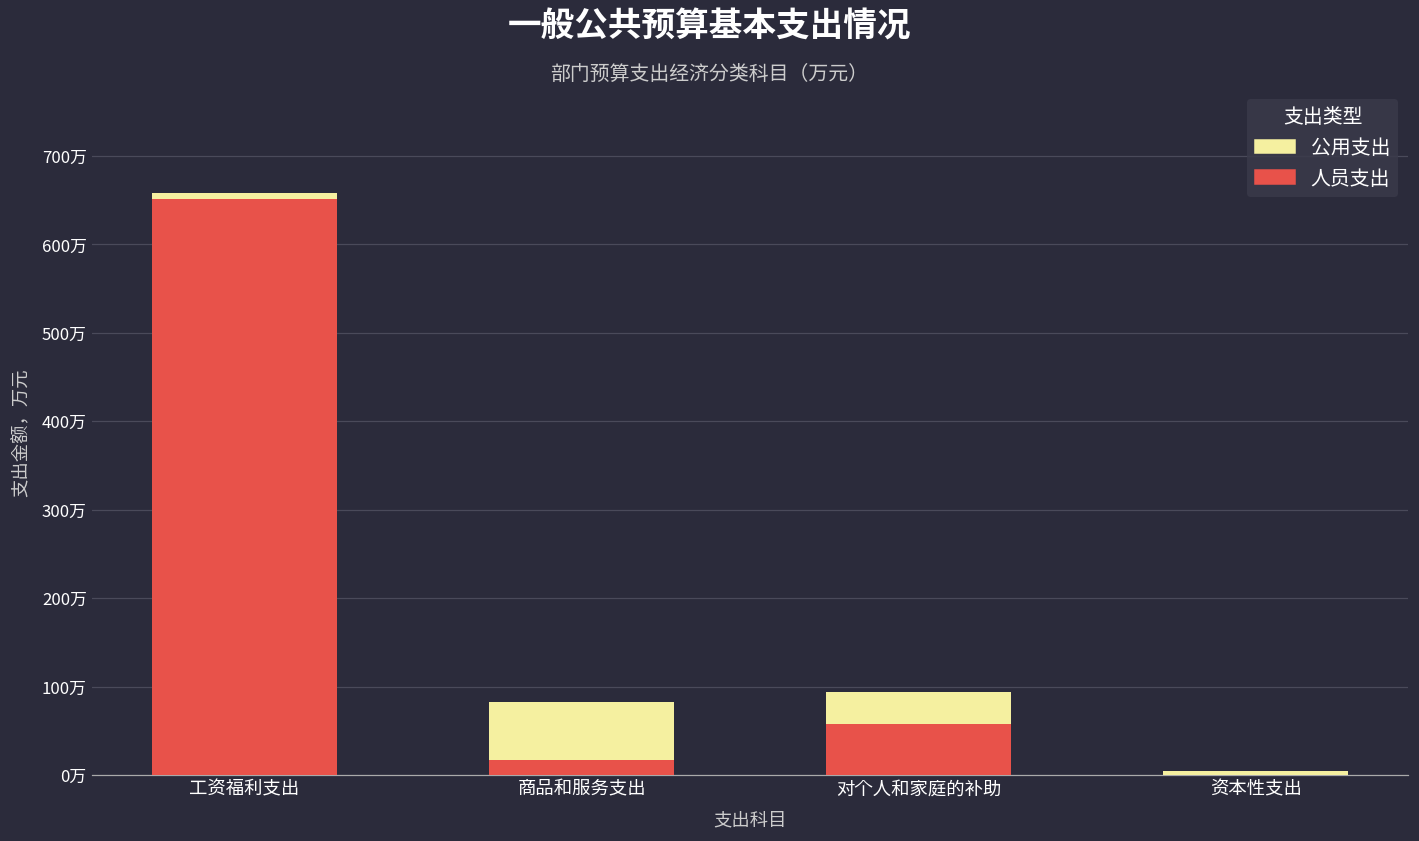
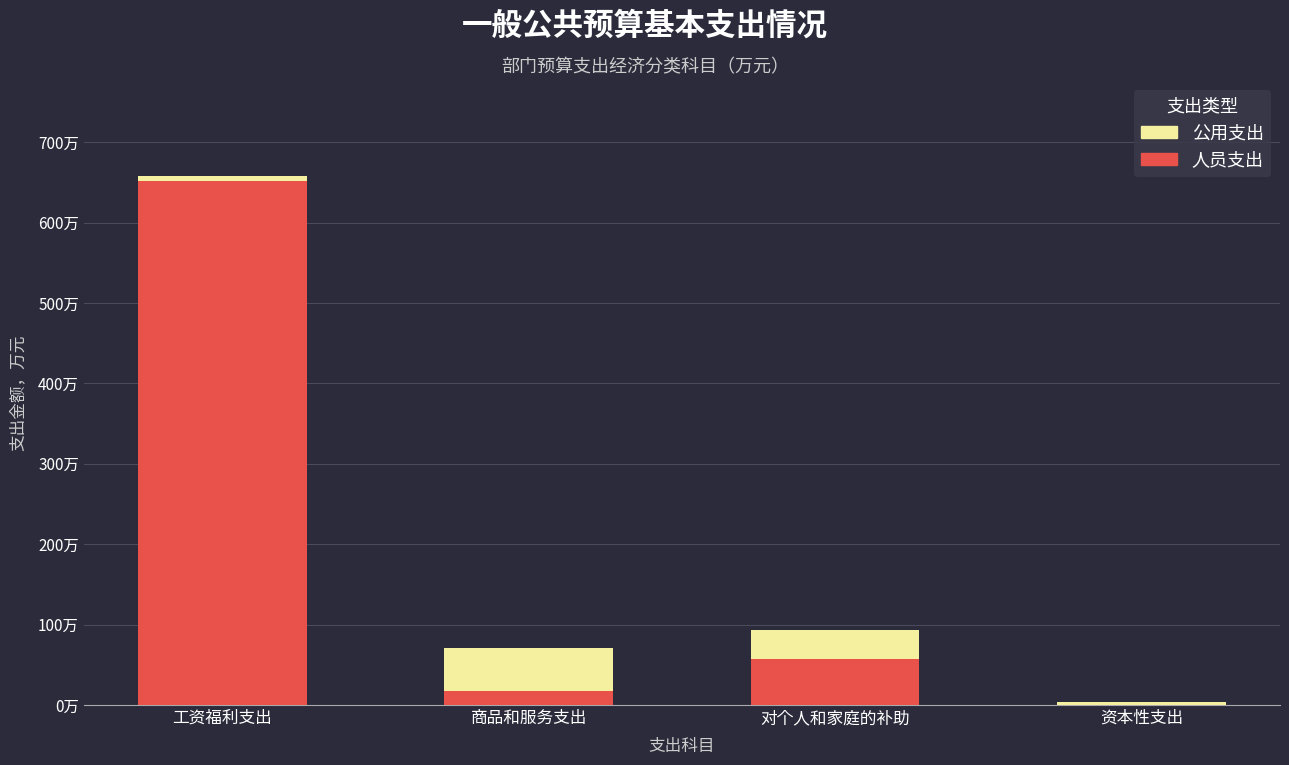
  {
    "人员支出": {
      "工资福利支出": "650万",
      "商品和服务支出": "20万",
      "对个人和家庭的补助": "60万",
      "资本性支出": "0万"
    },
    "公用支出": {
      "工资福利支出": "10万",
-     "商品和服务支出": "60万",
+     "商品和服务支出": "50万",
      "对个人和家庭的补助": "40万",
      "资本性支出": "0万"
    }
  }
